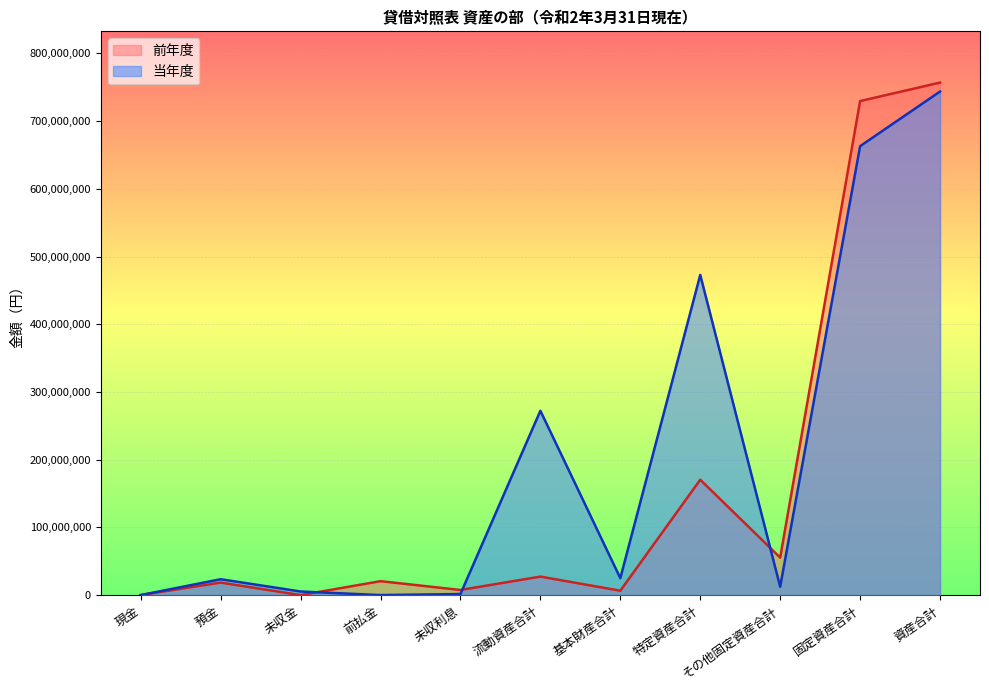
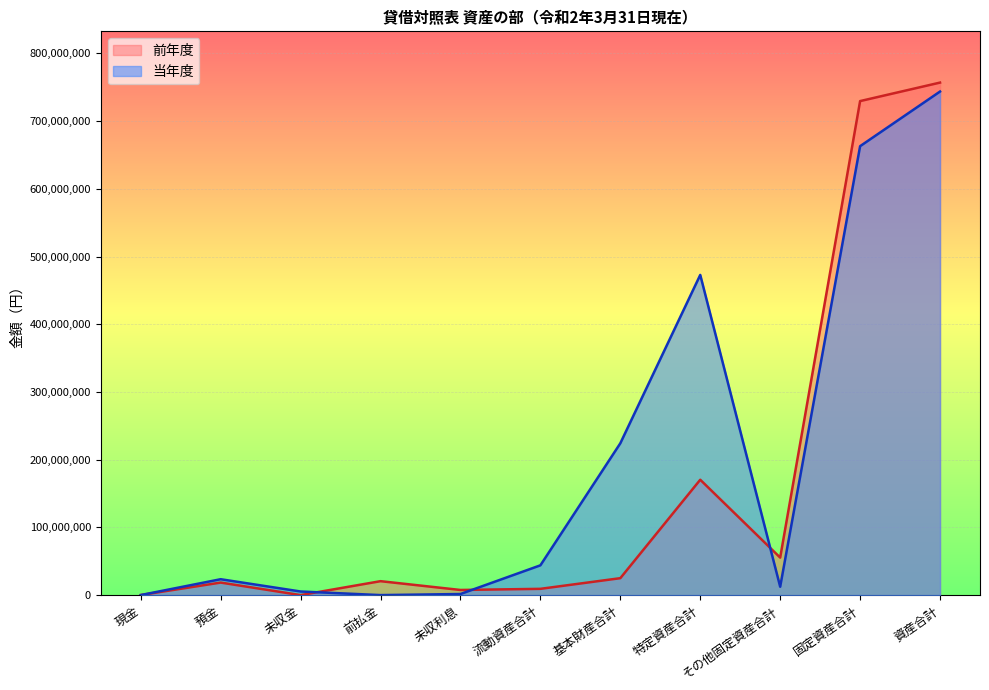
  {
    "前年度": {
      "預金": "20,000,000",
      "未収金": "0",
      "前払金": "20,000,000",
      "未収利息": "10,000,000",
-     "流動資産合計": "30,000,000",
-     "基本財産合計": "10,000,000",
+     "流動資産合計": "10,000,000",
+     "基本財産合計": "30,000,000",
      "特定資産合計": "170,000,000",
      "その他固定資産合計": "60,000,000",
      "固定資産合計": "730,000,000",
      "資産合計": "760,000,000"
    },
    "当年度": {
      "預金": "20,000,000",
      "未収金": "10,000,000",
      "前払金": "0",
      "未収利息": "0",
-     "流動資産合計": "270,000,000",
-     "基本財産合計": "30,000,000",
+     "流動資産合計": "40,000,000",
+     "基本財産合計": "220,000,000",
      "特定資産合計": "470,000,000",
      "その他固定資産合計": "10,000,000",
      "固定資産合計": "660,000,000",
      "資産合計": "740,000,000"
    }
  }
